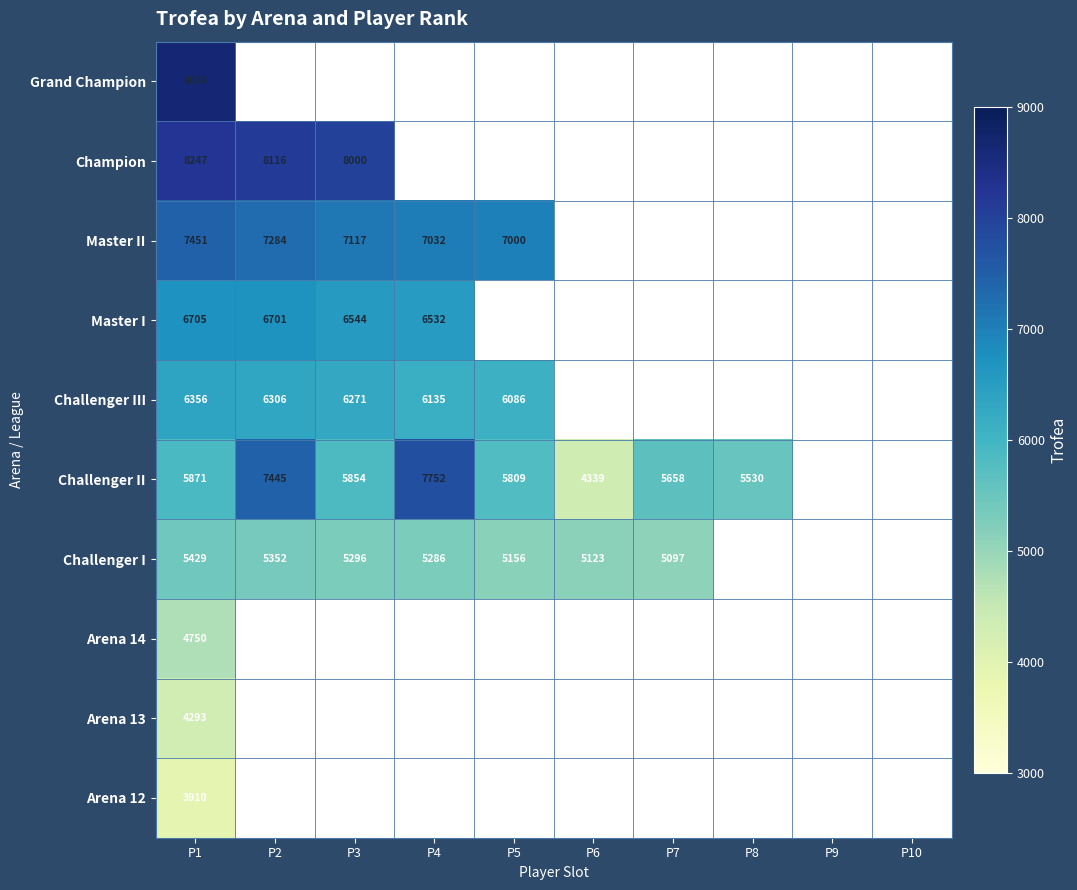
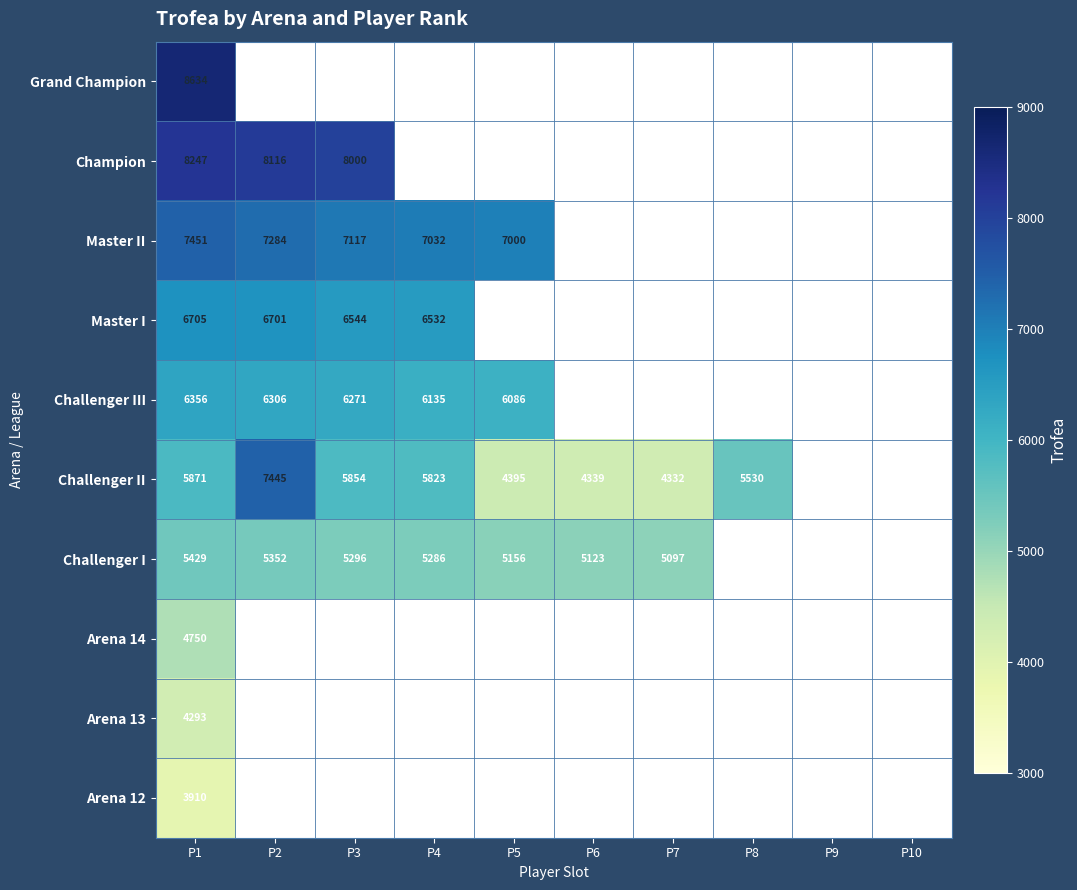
  {
    "Grand Champion": {
      "P1": 8634
    },
    "Champion": {
      "P1": 8247,
      "P2": 8116,
      "P3": 8000
    },
    "Master II": {
      "P1": 7451,
      "P2": 7284,
      "P3": 7117,
      "P4": 7032,
      "P5": 7000
    },
    "Master I": {
      "P1": 6705,
      "P2": 6701,
      "P3": 6544,
      "P4": 6532
    },
    "Challenger III": {
      "P1": 6356,
      "P2": 6306,
      "P3": 6271,
      "P4": 6135,
      "P5": 6086
    },
    "Challenger II": {
      "P1": 5871,
      "P2": 7445,
      "P3": 5854,
-     "P4": 7752,
-     "P5": 5809,
+     "P4": 5823,
+     "P5": 4395,
      "P6": 4339,
-     "P7": 5658,
+     "P7": 4332,
      "P8": 5530
    },
    "Challenger I": {
      "P1": 5429,
      "P2": 5352,
      "P3": 5296,
      "P4": 5286,
      "P5": 5156,
      "P6": 5123,
      "P7": 5097
    },
    "Arena 14": {
      "P1": 4750
    },
    "Arena 13": {
      "P1": 4293
    },
    "Arena 12": {
      "P1": 3910
    }
  }
